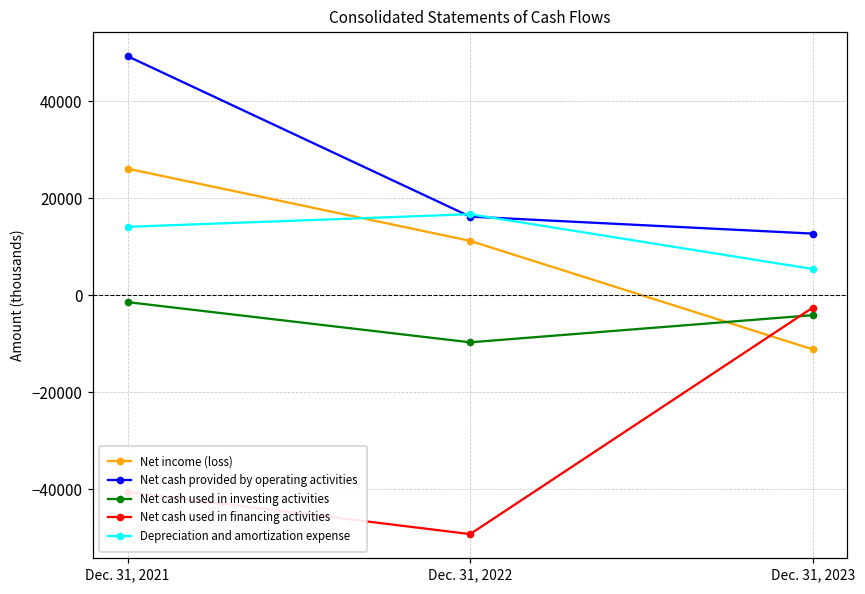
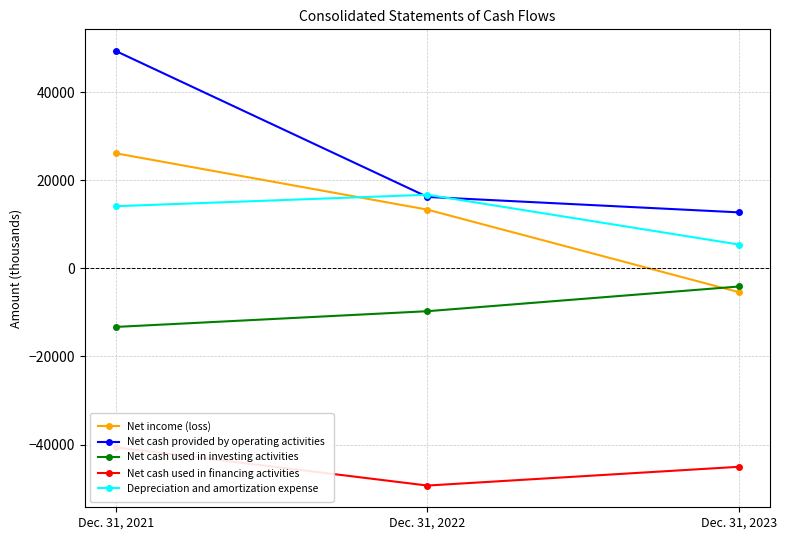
  {
    "Net income (loss)": {
      "Dec. 31, 2021": 26000,
-     "Dec. 31, 2022": 11000,
-     "Dec. 31, 2023": -11000
+     "Dec. 31, 2022": 13000,
+     "Dec. 31, 2023": -5000
    },
    "Net cash provided by operating activities": {
      "Dec. 31, 2021": 49000,
      "Dec. 31, 2023": 13000
    },
    "Net cash used in investing activities": {
-     "Dec. 31, 2021": -1000,
+     "Dec. 31, 2021": -13000,
      "Dec. 31, 2022": -10000,
      "Dec. 31, 2023": -4000
    },
    "Net cash used in financing activities": {
      "Dec. 31, 2022": -49000,
-     "Dec. 31, 2023": -3000
+     "Dec. 31, 2023": -45000
    },
    "Depreciation and amortization expense": {
      "Dec. 31, 2021": 14000,
      "Dec. 31, 2023": 5000
    }
  }
